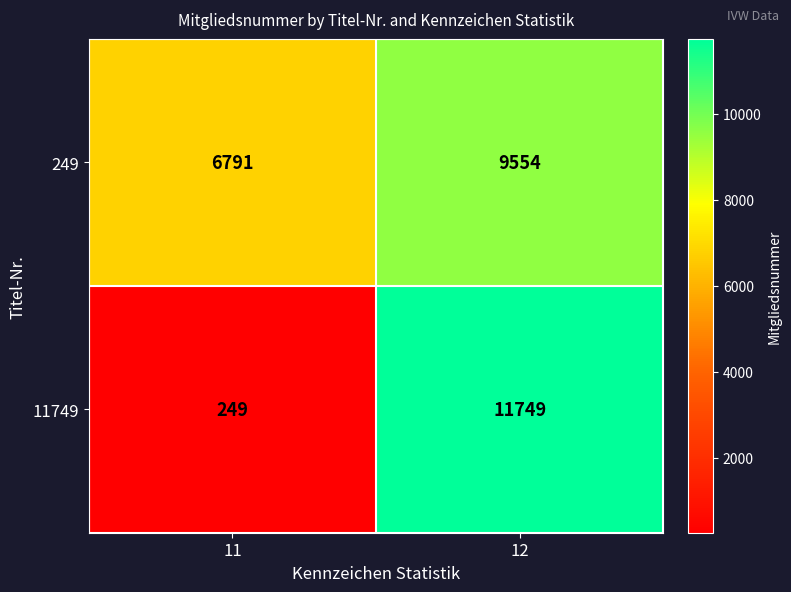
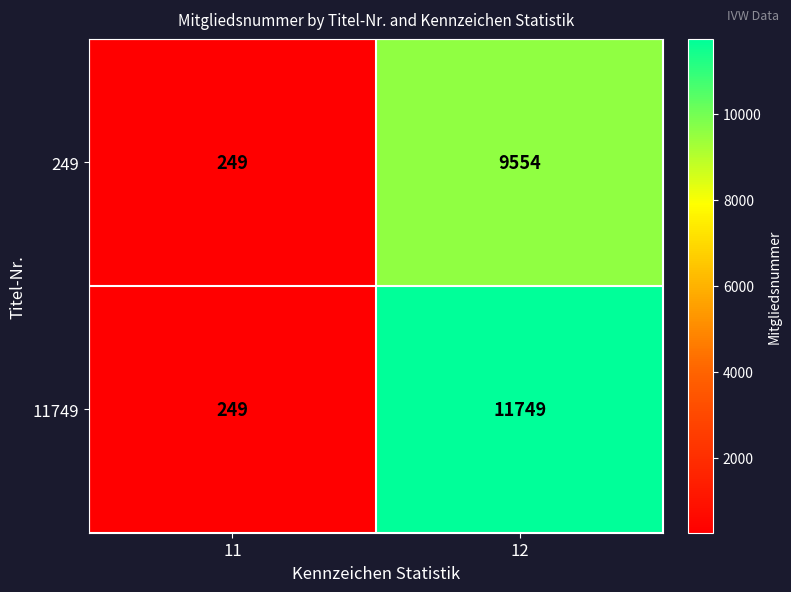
  {
    "249": {
-     "11": 6791,
+     "11": 249,
      "12": 9554
    },
    "11749": {
      "11": 249,
      "12": 11749
    }
  }
